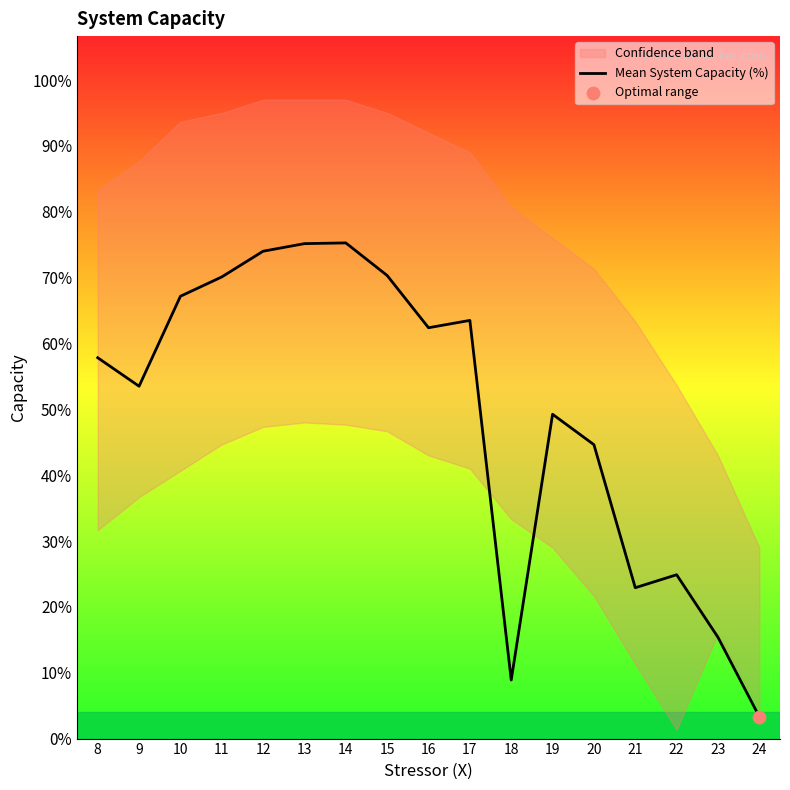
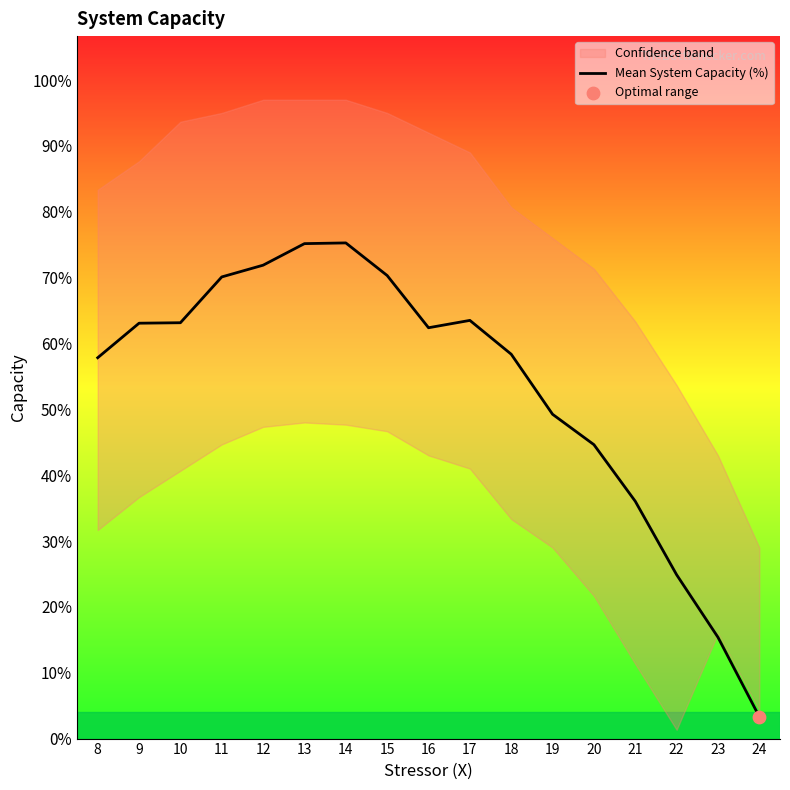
  {
    "Mean System Capacity (%)": {
      "8": "58%",
-     "9": "54%",
-     "10": "67%",
+     "9": "63%",
+     "10": "63%",
      "11": "70%",
-     "12": "74%",
+     "12": "72%",
      "13": "75%",
      "14": "75%",
      "15": "70%",
      "16": "62%",
      "17": "64%",
-     "18": "9%",
+     "18": "58%",
      "19": "49%",
      "20": "45%",
-     "21": "23%",
+     "21": "36%",
      "22": "25%",
      "23": "15%"
    }
  }
